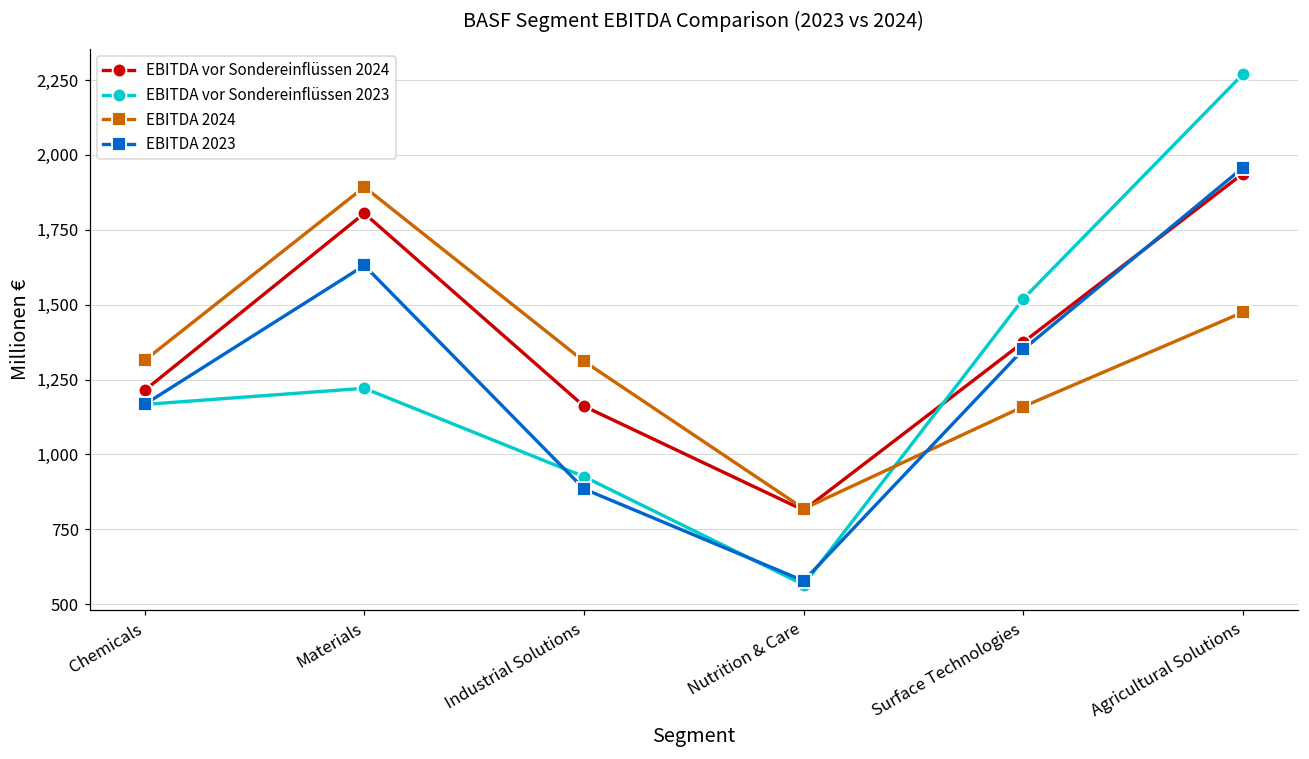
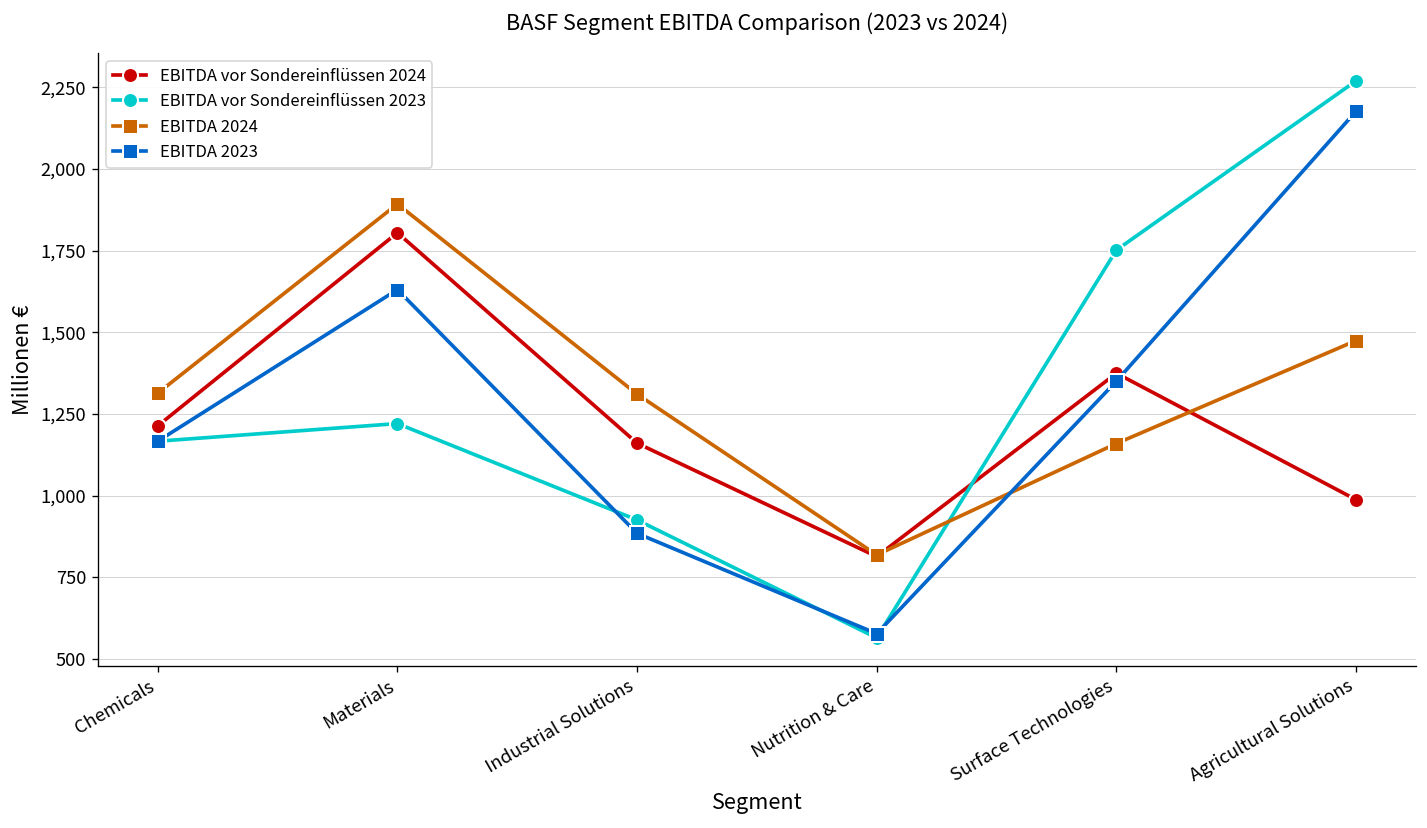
  {
    "EBITDA vor Sondereinflüssen 2024": {
      "Chemicals": "1,210",
      "Materials": "1,810",
      "Industrial Solutions": "1,160",
      "Surface Technologies": "1,380",
-     "Agricultural Solutions": "1,940"
+     "Agricultural Solutions": "990"
    },
    "EBITDA vor Sondereinflüssen 2023": {
      "Materials": "1,220",
      "Industrial Solutions": "930",
      "Nutrition & Care": "570",
-     "Surface Technologies": "1,520",
+     "Surface Technologies": "1,750",
      "Agricultural Solutions": "2,270"
    },
    "EBITDA 2024": {
      "Chemicals": "1,310",
      "Materials": "1,890",
      "Industrial Solutions": "1,310",
      "Surface Technologies": "1,160",
      "Agricultural Solutions": "1,480"
    },
    "EBITDA 2023": {
      "Materials": "1,630",
      "Industrial Solutions": "890",
      "Nutrition & Care": "580",
      "Surface Technologies": "1,350",
-     "Agricultural Solutions": "1,960"
+     "Agricultural Solutions": "2,180"
    }
  }
